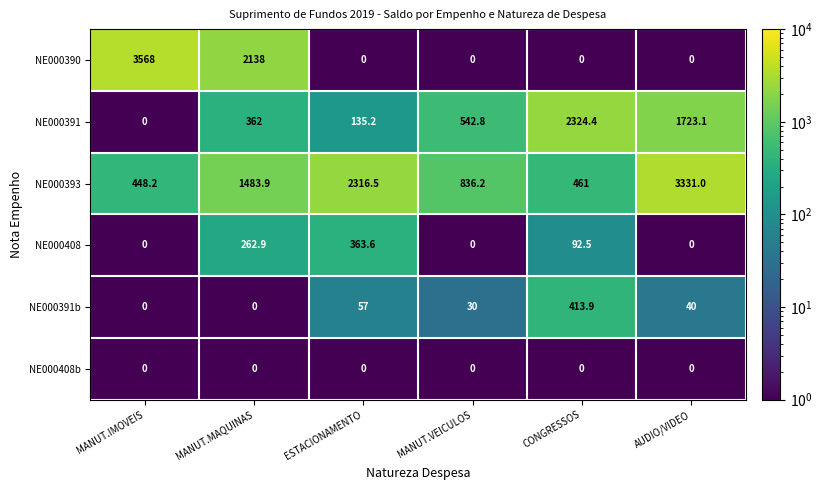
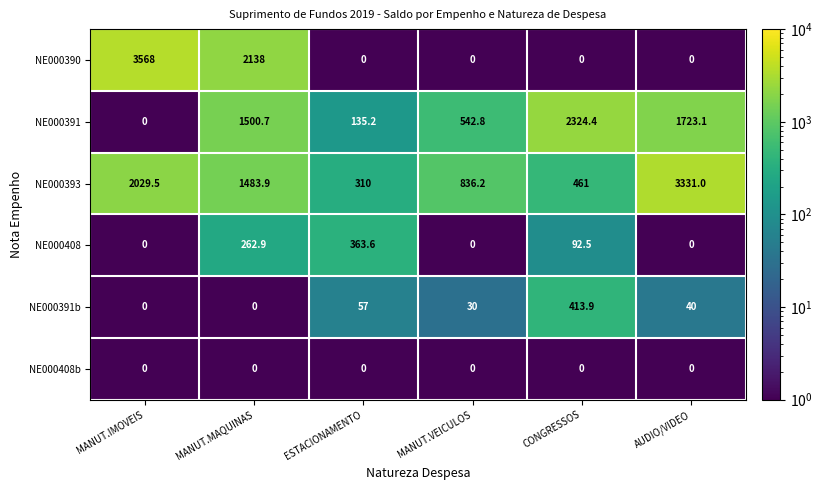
  {
    "NE000390": {
      "MANUT.IMOVEIS": 3568,
      "MANUT.MAQUINAS": 2138,
      "ESTACIONAMENTO": 0,
      "MANUT.VEICULOS": 0,
      "CONGRESSOS": 0,
      "AUDIO/VIDEO": 0
    },
    "NE000391": {
      "MANUT.IMOVEIS": 0,
-     "MANUT.MAQUINAS": 362,
+     "MANUT.MAQUINAS": 1500.7,
      "ESTACIONAMENTO": 135.2,
      "MANUT.VEICULOS": 542.8,
      "CONGRESSOS": 2324.4,
      "AUDIO/VIDEO": 1723.1
    },
    "NE000393": {
-     "MANUT.IMOVEIS": 448.2,
+     "MANUT.IMOVEIS": 2029.5,
      "MANUT.MAQUINAS": 1483.9,
-     "ESTACIONAMENTO": 2316.5,
+     "ESTACIONAMENTO": 310,
      "MANUT.VEICULOS": 836.2,
      "CONGRESSOS": 461,
      "AUDIO/VIDEO": 3331.0
    },
    "NE000408": {
      "MANUT.IMOVEIS": 0,
      "MANUT.MAQUINAS": 262.9,
      "ESTACIONAMENTO": 363.6,
      "MANUT.VEICULOS": 0,
      "CONGRESSOS": 92.5,
      "AUDIO/VIDEO": 0
    },
    "NE000391b": {
      "MANUT.IMOVEIS": 0,
      "MANUT.MAQUINAS": 0,
      "ESTACIONAMENTO": 57,
      "MANUT.VEICULOS": 30,
      "CONGRESSOS": 413.9,
      "AUDIO/VIDEO": 40
    },
    "NE000408b": {
      "MANUT.IMOVEIS": 0,
      "MANUT.MAQUINAS": 0,
      "ESTACIONAMENTO": 0,
      "MANUT.VEICULOS": 0,
      "CONGRESSOS": 0,
      "AUDIO/VIDEO": 0
    }
  }
